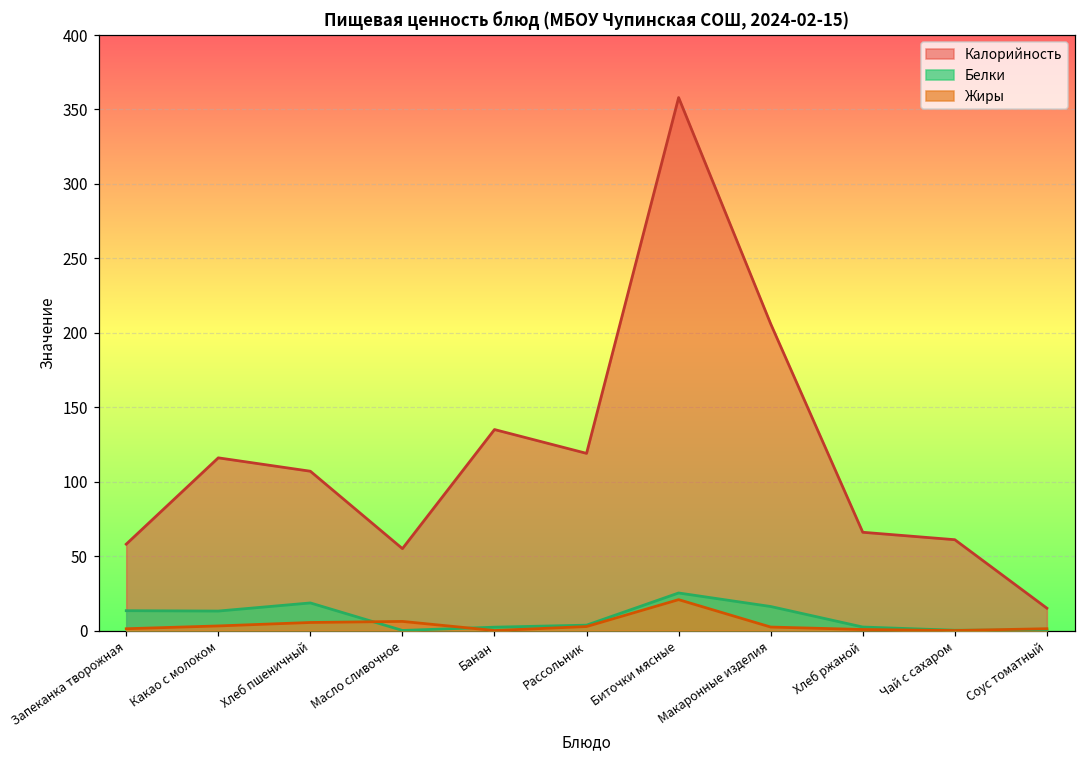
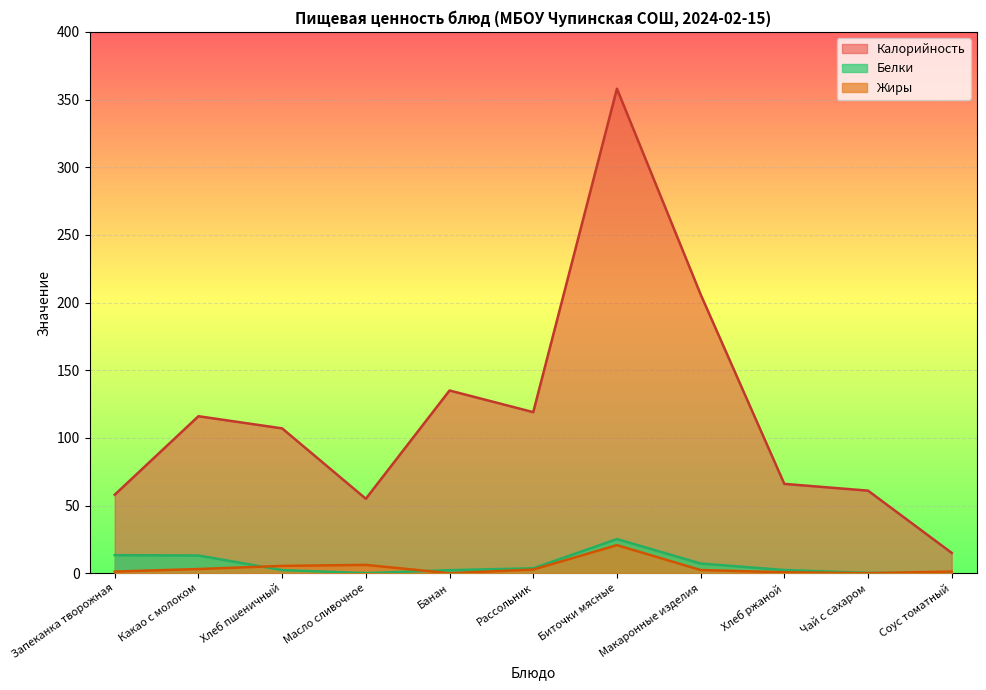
  {
    "Белки": {
      "Запеканка творожная": 13,
      "Какао с молоком": 13,
-     "Хлеб пшеничный": 19,
+     "Хлеб пшеничный": 2,
      "Масло сливочное": 0,
      "Банан": 2,
      "Биточки мясные": 25,
-     "Макаронные изделия": 16
+     "Макаронные изделия": 7
    }
  }
